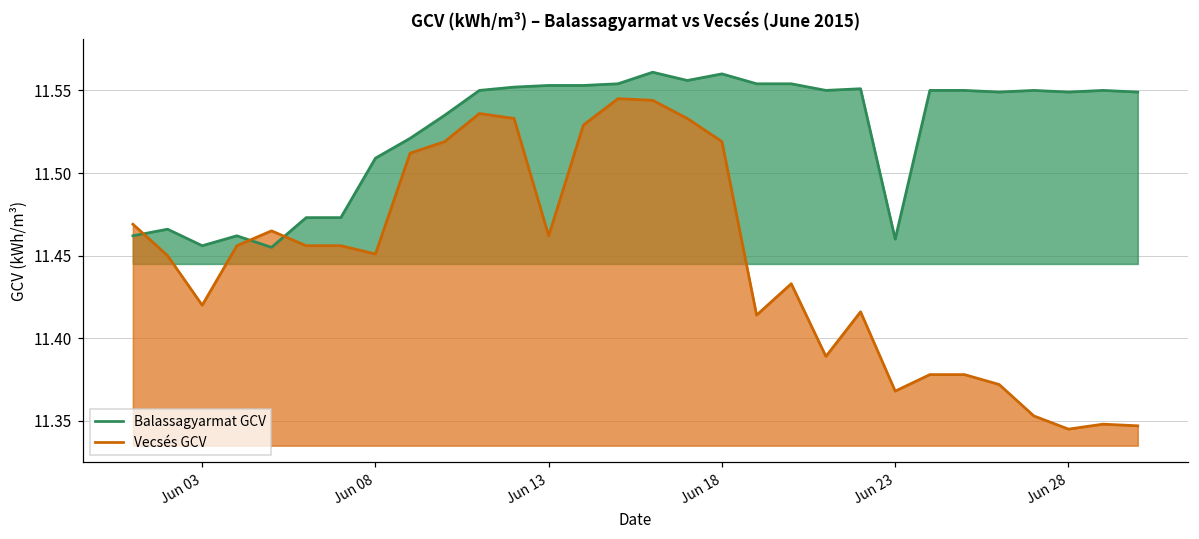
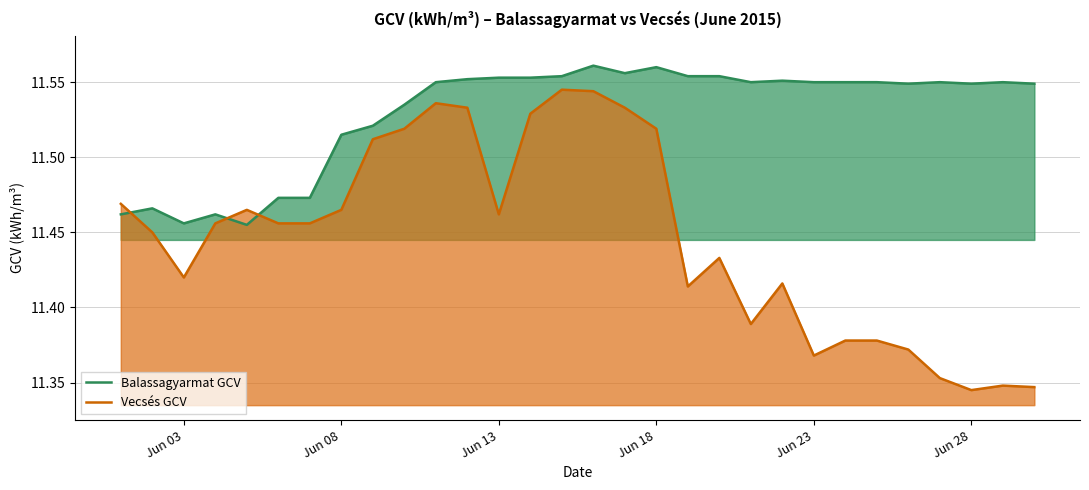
  {
    "Balassagyarmat GCV": {
      "Jun 03": 11.456,
-     "Jun 08": 11.509,
+     "Jun 08": 11.515,
      "Jun 13": 11.553,
      "Jun 18": 11.560,
-     "Jun 23": 11.46,
+     "Jun 23": 11.55,
      "Jun 28": 11.549
    },
    "Vecsés GCV": {
      "Jun 03": 11.420,
-     "Jun 08": 11.451,
+     "Jun 08": 11.465,
      "Jun 13": 11.462,
      "Jun 18": 11.519,
      "Jun 23": 11.368,
      "Jun 28": 11.345
    }
  }
